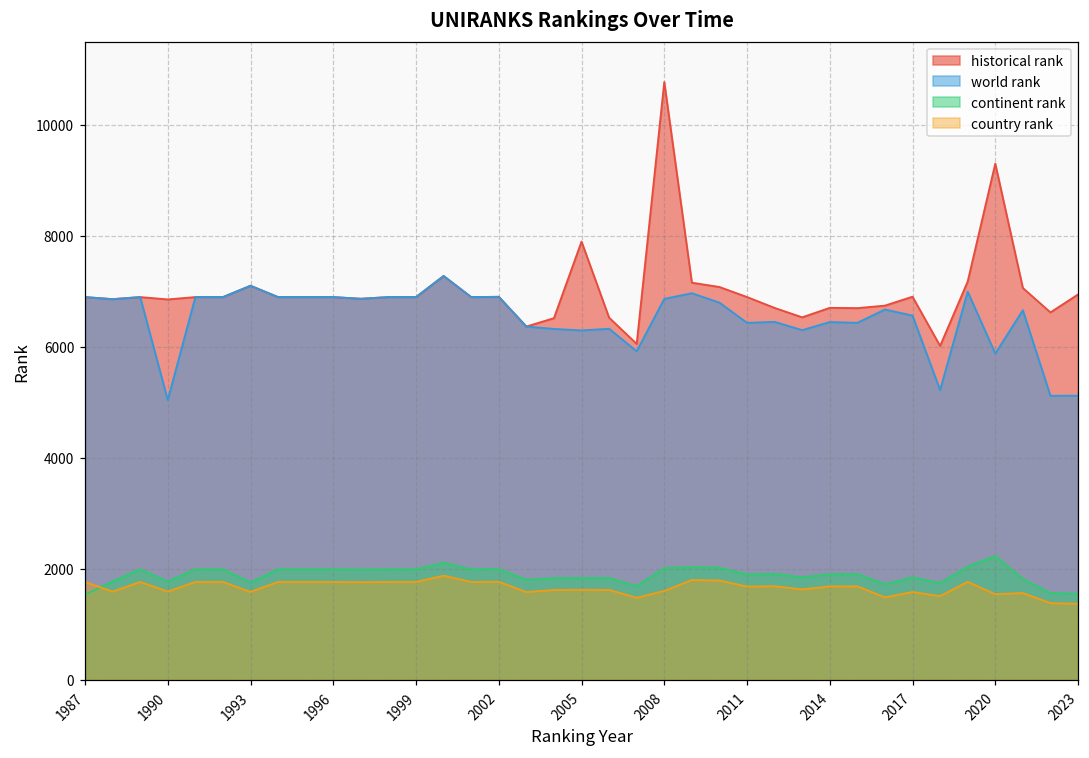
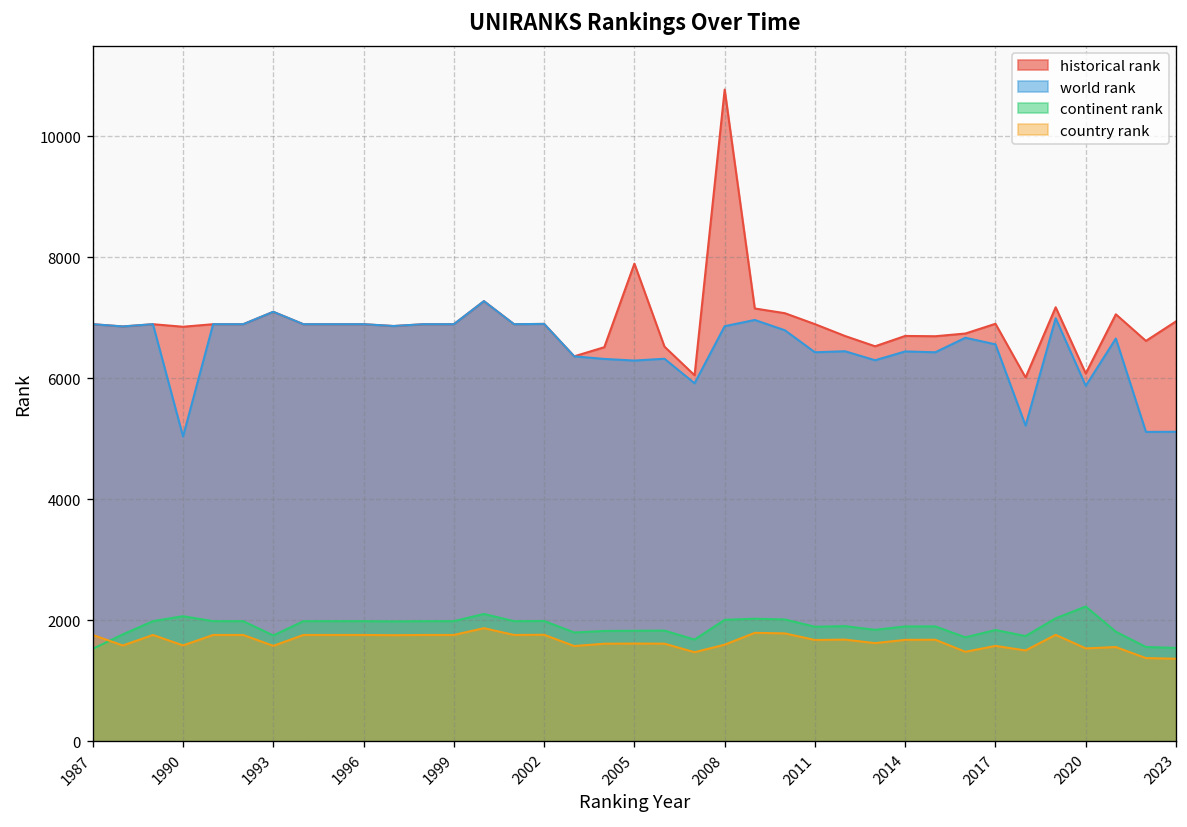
  {
    "historical rank": {
      "1990": 6900,
      "2005": 7900,
      "2008": 10800,
      "2011": 6900,
      "2014": 6700,
      "2017": 6900,
-     "2020": 9300,
+     "2020": 6100,
      "2023": 6900
    },
    "world rank": {
      "1990": 5000,
      "2005": 6300,
      "2008": 6900,
      "2011": 6400,
      "2014": 6400,
      "2017": 6600,
      "2020": 5900,
      "2023": 5100
    },
    "continent rank": {
      "1987": 1500,
-     "1990": 1800,
+     "1990": 2100,
      "1993": 1800,
      "1996": 2000,
      "1999": 2000,
      "2002": 2000,
      "2005": 1800,
      "2008": 2000,
      "2011": 1900,
      "2014": 1900,
      "2017": 1800,
      "2020": 2200,
      "2023": 1500
    },
    "country rank": {
      "1987": 1800,
      "1990": 1600,
      "1993": 1600,
      "1996": 1800,
      "1999": 1800,
      "2002": 1800,
      "2005": 1600,
      "2008": 1600,
      "2011": 1700,
      "2014": 1700,
      "2017": 1600,
      "2020": 1500,
      "2023": 1400
    }
  }
